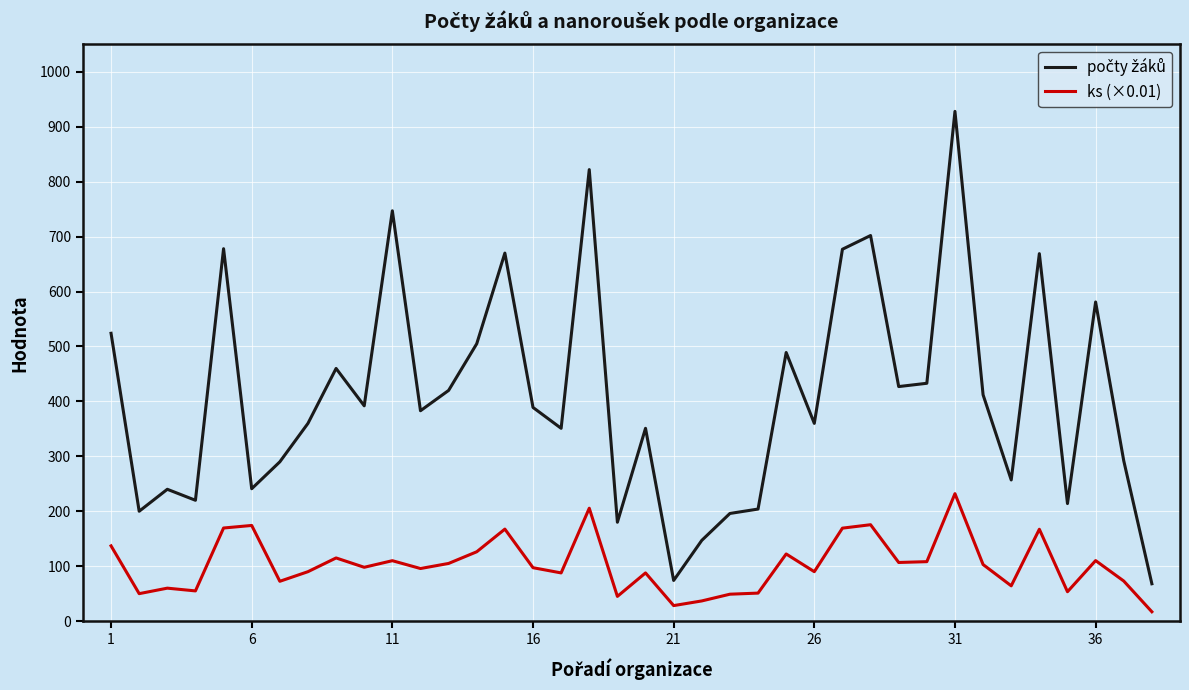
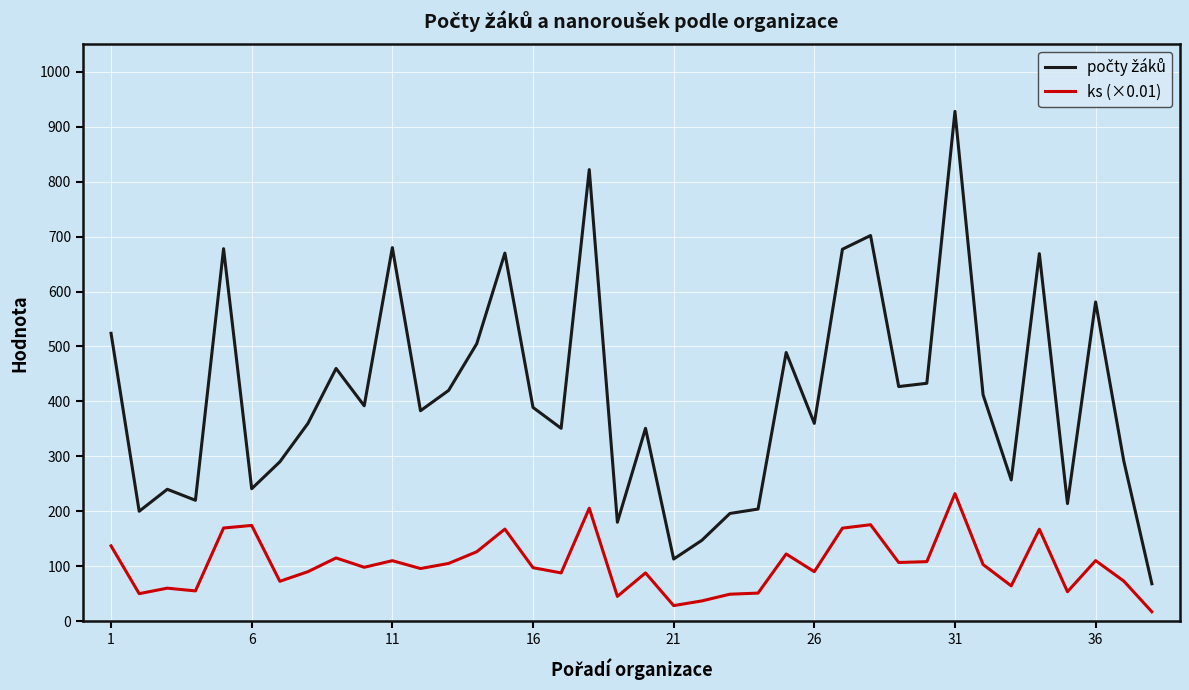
  {
    "počty žáků": {
      "1": 520,
      "6": 240,
-     "11": 750,
+     "11": 680,
      "16": 390,
-     "21": 70,
+     "21": 110,
      "26": 360,
      "31": 930,
      "36": 580
    },
    "ks (×0.01)": {
      "1": 140,
      "6": 170,
      "11": 110,
      "16": 100,
      "21": 30,
      "26": 90,
      "31": 230,
      "36": 110
    }
  }
